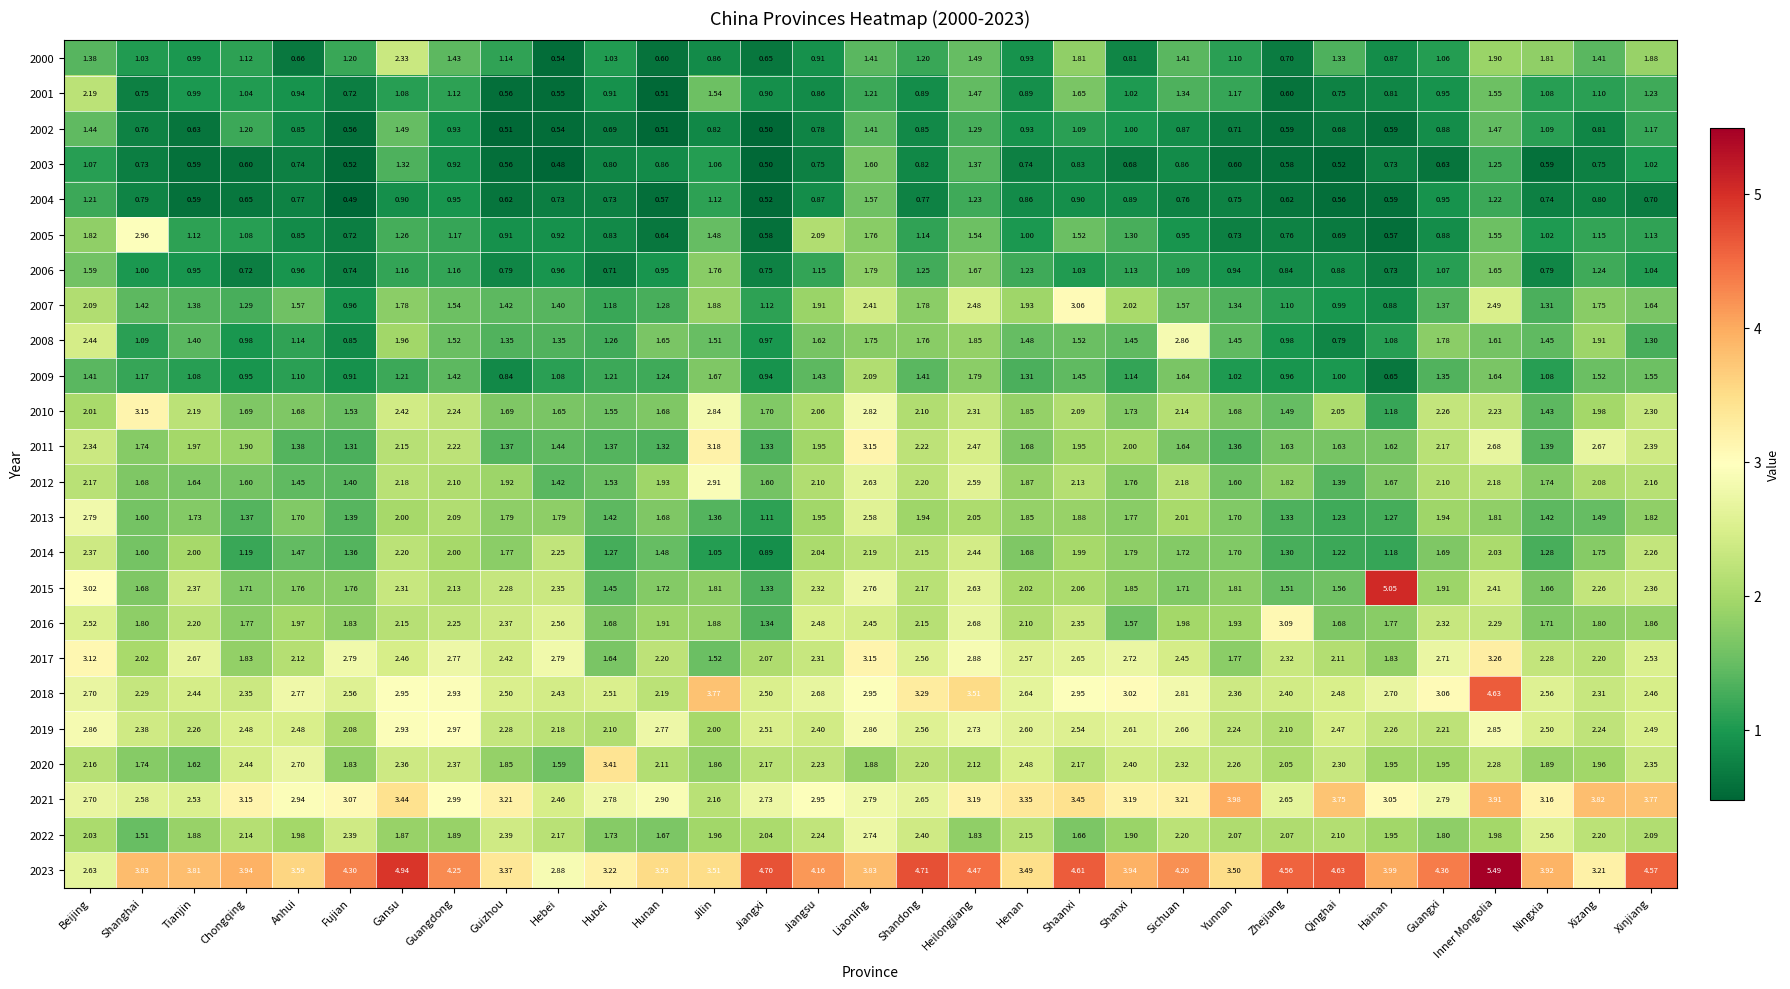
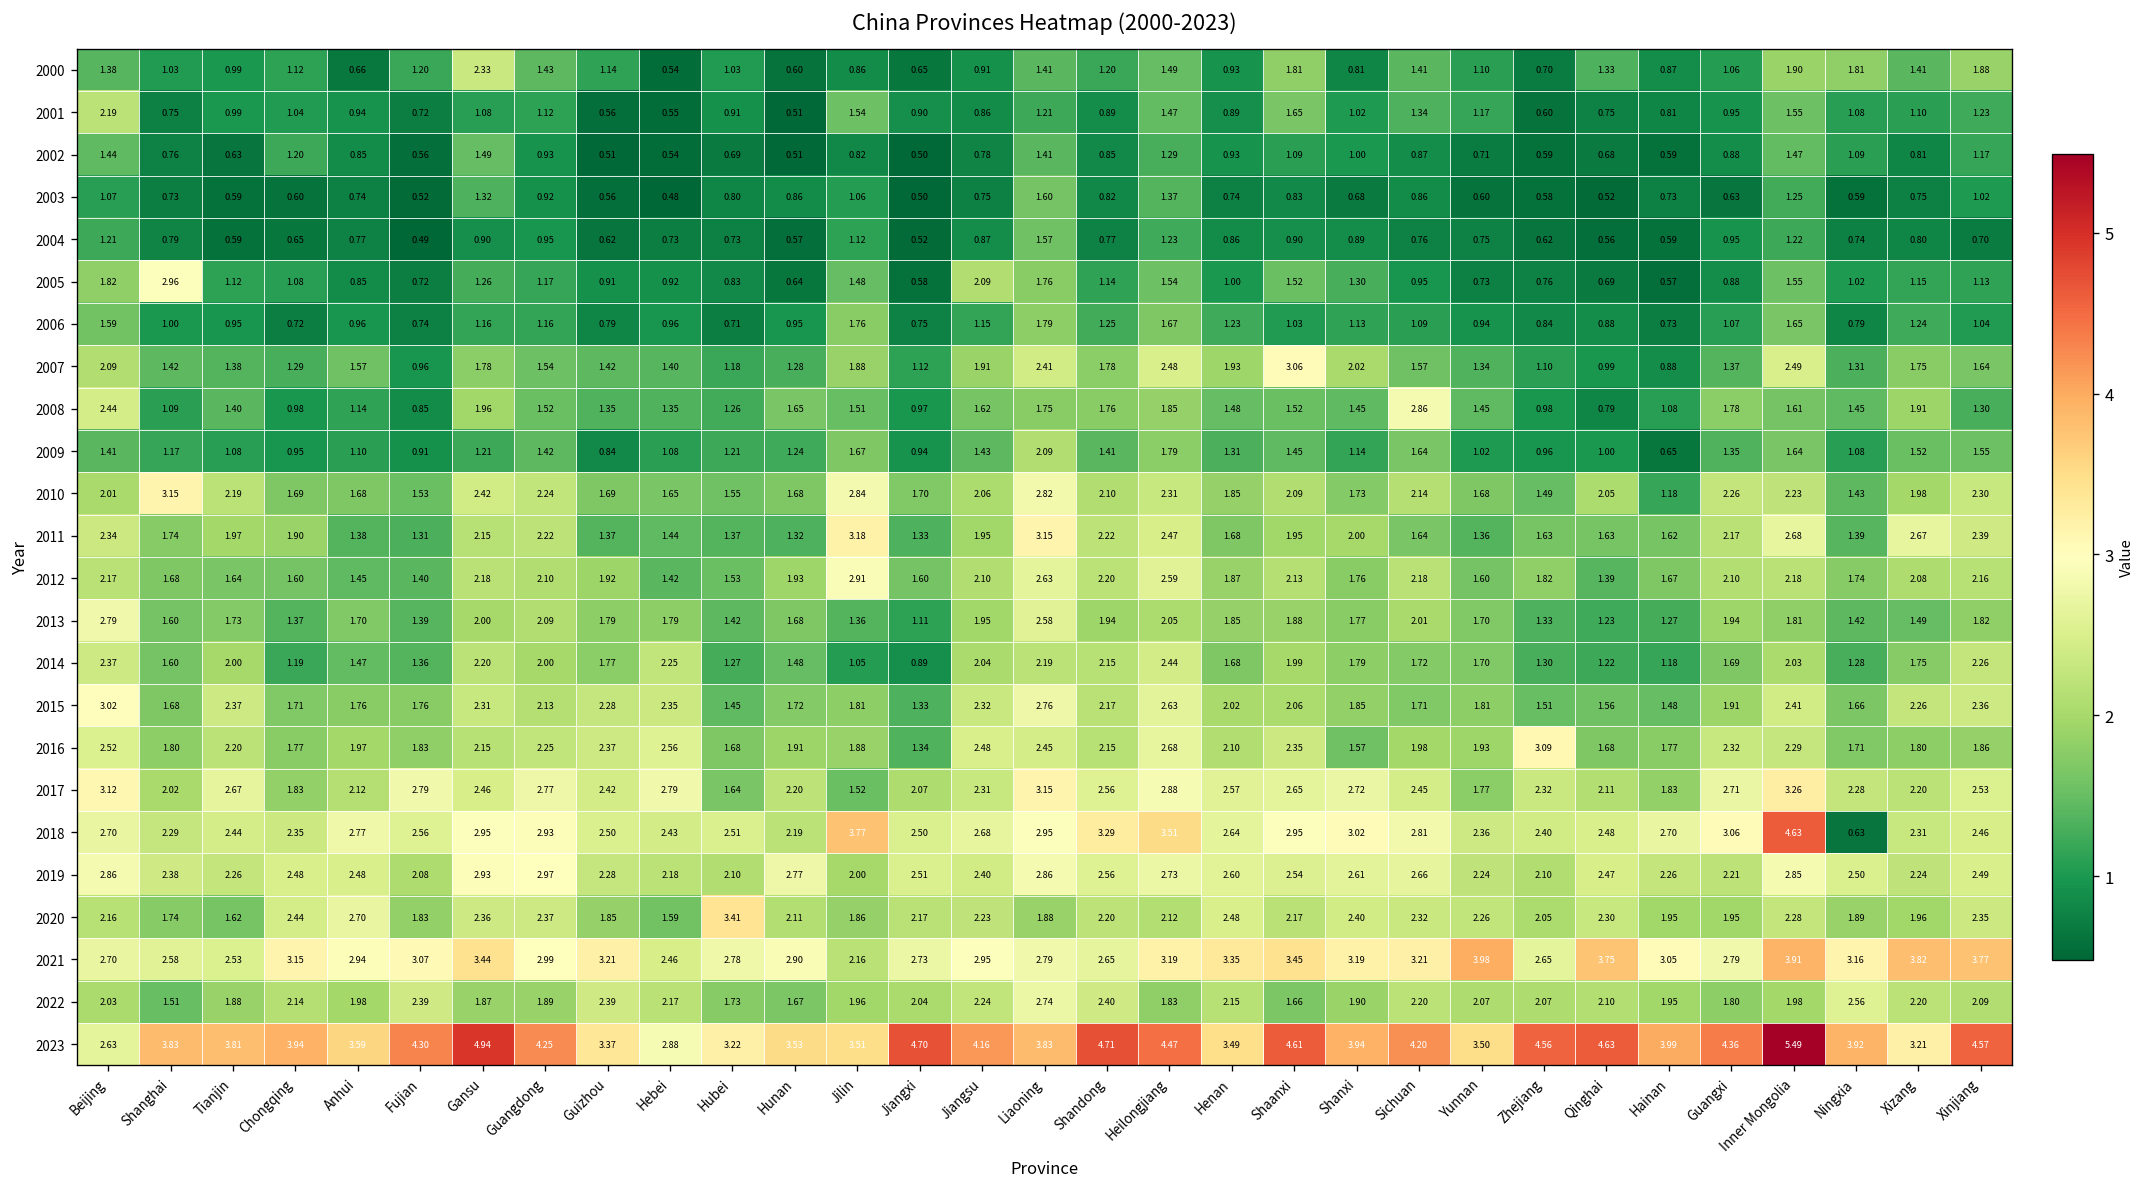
  {
    "2015": {
      "Beijing": 3.02,
      "Shanghai": 1.68,
      "Tianjin": 2.37,
      "Chongqing": 1.71,
      "Anhui": 1.76,
      "Fujian": 1.76,
      "Gansu": 2.31,
      "Guangdong": 2.13,
      "Guizhou": 2.28,
      "Hebei": 2.35,
      "Hubei": 1.45,
      "Hunan": 1.72,
      "Jilin": 1.81,
      "Jiangxi": 1.33,
      "Jiangsu": 2.32,
      "Liaoning": 2.76,
      "Shandong": 2.17,
      "Heilongjiang": 2.63,
      "Henan": 2.02,
      "Shaanxi": 2.06,
      "Shanxi": 1.85,
      "Sichuan": 1.71,
      "Yunnan": 1.81,
      "Zhejiang": 1.51,
      "Qinghai": 1.56,
-     "Hainan": 5.05,
+     "Hainan": 1.48,
      "Guangxi": 1.91,
      "Inner Mongolia": 2.41,
      "Ningxia": 1.66,
      "Xizang": 2.26,
      "Xinjiang": 2.36
    },
    "2018": {
      "Beijing": 2.70,
      "Shanghai": 2.29,
      "Tianjin": 2.44,
      "Chongqing": 2.35,
      "Anhui": 2.77,
      "Fujian": 2.56,
      "Gansu": 2.95,
      "Guangdong": 2.93,
      "Guizhou": 2.50,
      "Hebei": 2.43,
      "Hubei": 2.51,
      "Hunan": 2.19,
      "Jilin": 3.77,
      "Jiangxi": 2.50,
      "Jiangsu": 2.68,
      "Liaoning": 2.95,
      "Shandong": 3.29,
      "Heilongjiang": 3.51,
      "Henan": 2.64,
      "Shaanxi": 2.95,
      "Shanxi": 3.02,
      "Sichuan": 2.81,
      "Yunnan": 2.36,
      "Zhejiang": 2.40,
      "Qinghai": 2.48,
      "Hainan": 2.70,
      "Guangxi": 3.06,
      "Inner Mongolia": 4.63,
-     "Ningxia": 2.56,
+     "Ningxia": 0.63,
      "Xizang": 2.31,
      "Xinjiang": 2.46
    }
  }
